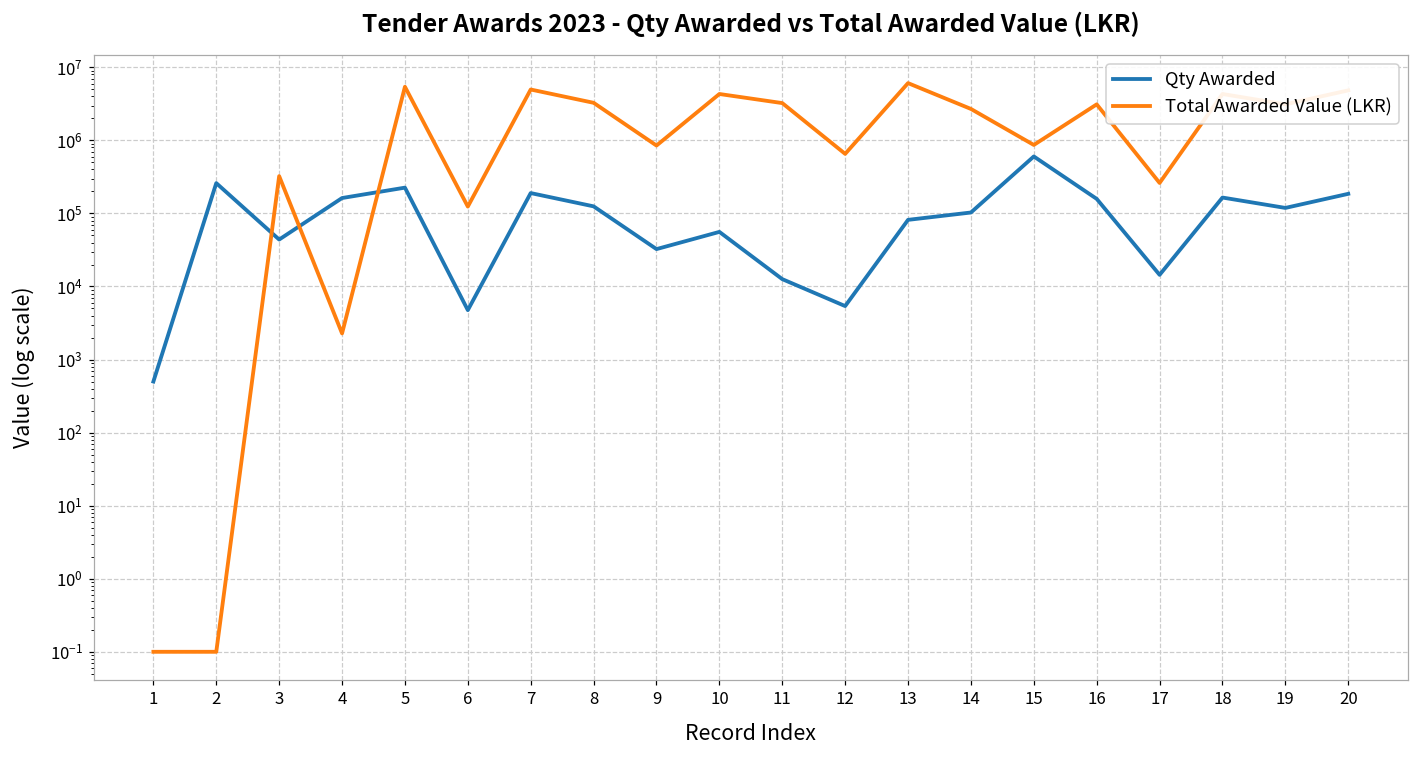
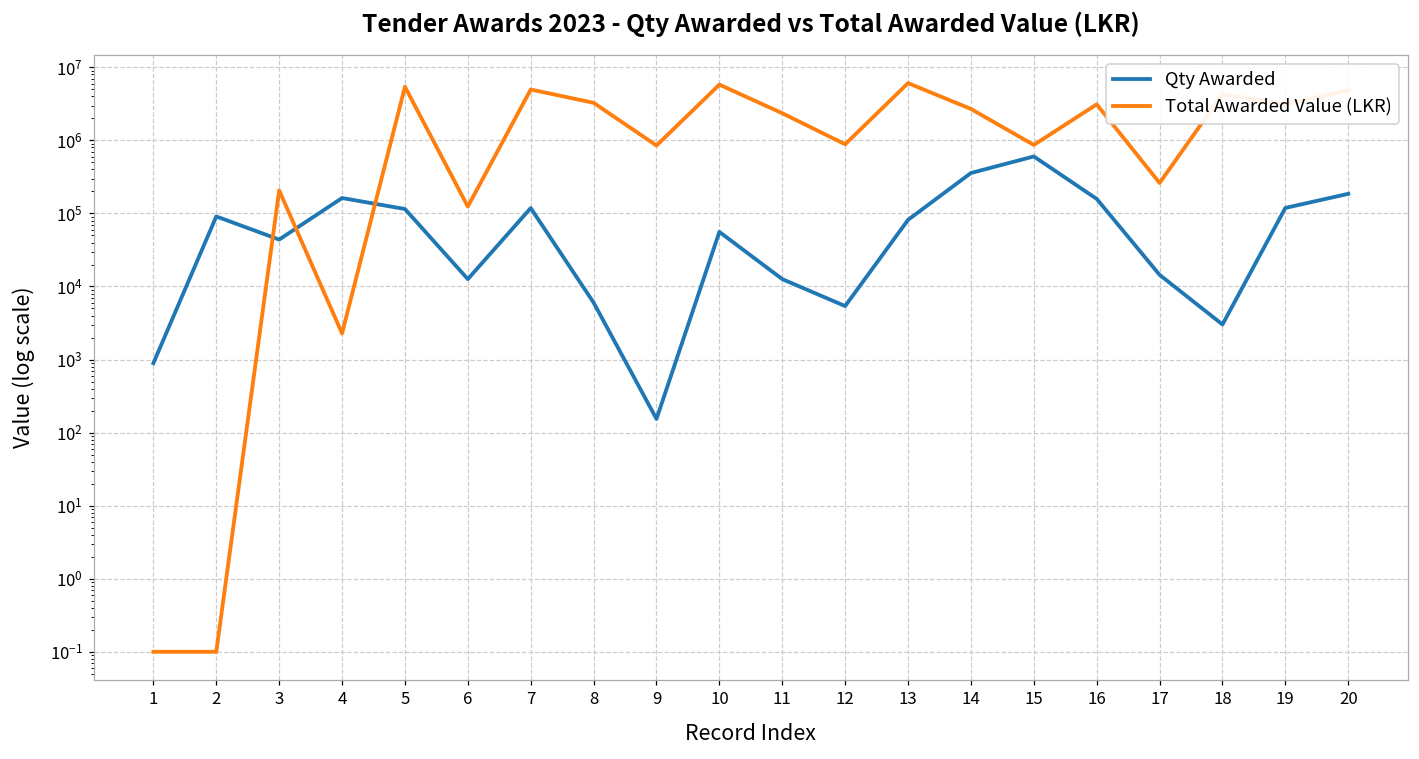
  {
    "Qty Awarded": {
-     "1": 500,
-     "2": 260000,
+     "1": 900,
+     "2": 90000,
      "3": 40000,
      "4": 160000,
-     "5": 230000,
-     "6": 5000,
-     "7": 190000,
-     "8": 130000,
-     "9": 30000,
+     "5": 120000,
+     "6": 13000,
+     "7": 120000,
+     "8": 6000,
+     "9": 150,
      "10": 60000,
      "11": 13000,
      "12": 5000,
      "13": 80000,
-     "14": 100000,
+     "14": 400000,
      "15": 600000,
      "16": 160000,
      "17": 14000,
-     "18": 170000,
+     "18": 3000,
      "19": 120000,
      "20": 190000
    },
    "Total Awarded Value (LKR)": {
      "1": 0.10,
      "2": 0.10,
-     "3": 300000,
+     "3": 210000,
      "4": 2300,
      "5": 5000000,
      "6": 120000,
      "7": 5000000,
      "8": 3000000,
      "9": 800000,
-     "10": 4000000,
-     "11": 3000000,
-     "12": 700000,
+     "10": 6000000,
+     "11": 2400000,
+     "12": 900000,
      "13": 6000000,
      "14": 2700000,
      "15": 900000,
      "16": 3000000,
      "17": 260000
    }
  }
